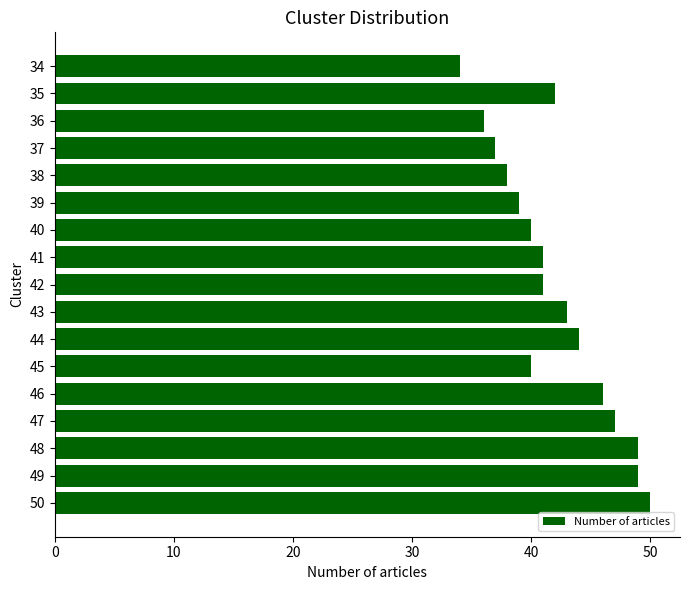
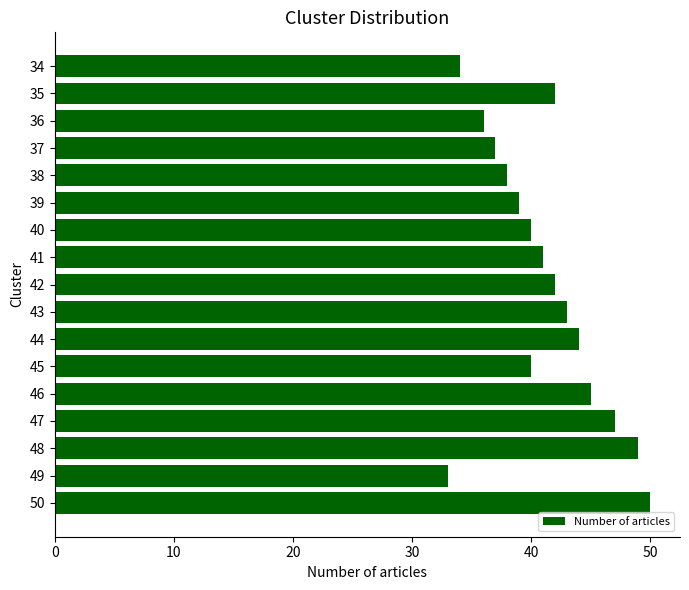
  {
    "34": 34,
    "35": 42,
    "36": 36,
    "37": 37,
    "38": 38,
    "39": 39,
    "40": 40,
    "41": 41,
-   "42": 41,
+   "42": 42,
    "43": 43,
    "44": 44,
    "45": 40,
-   "46": 46,
+   "46": 45,
    "47": 47,
    "48": 49,
-   "49": 49,
+   "49": 33,
    "50": 50
  }
